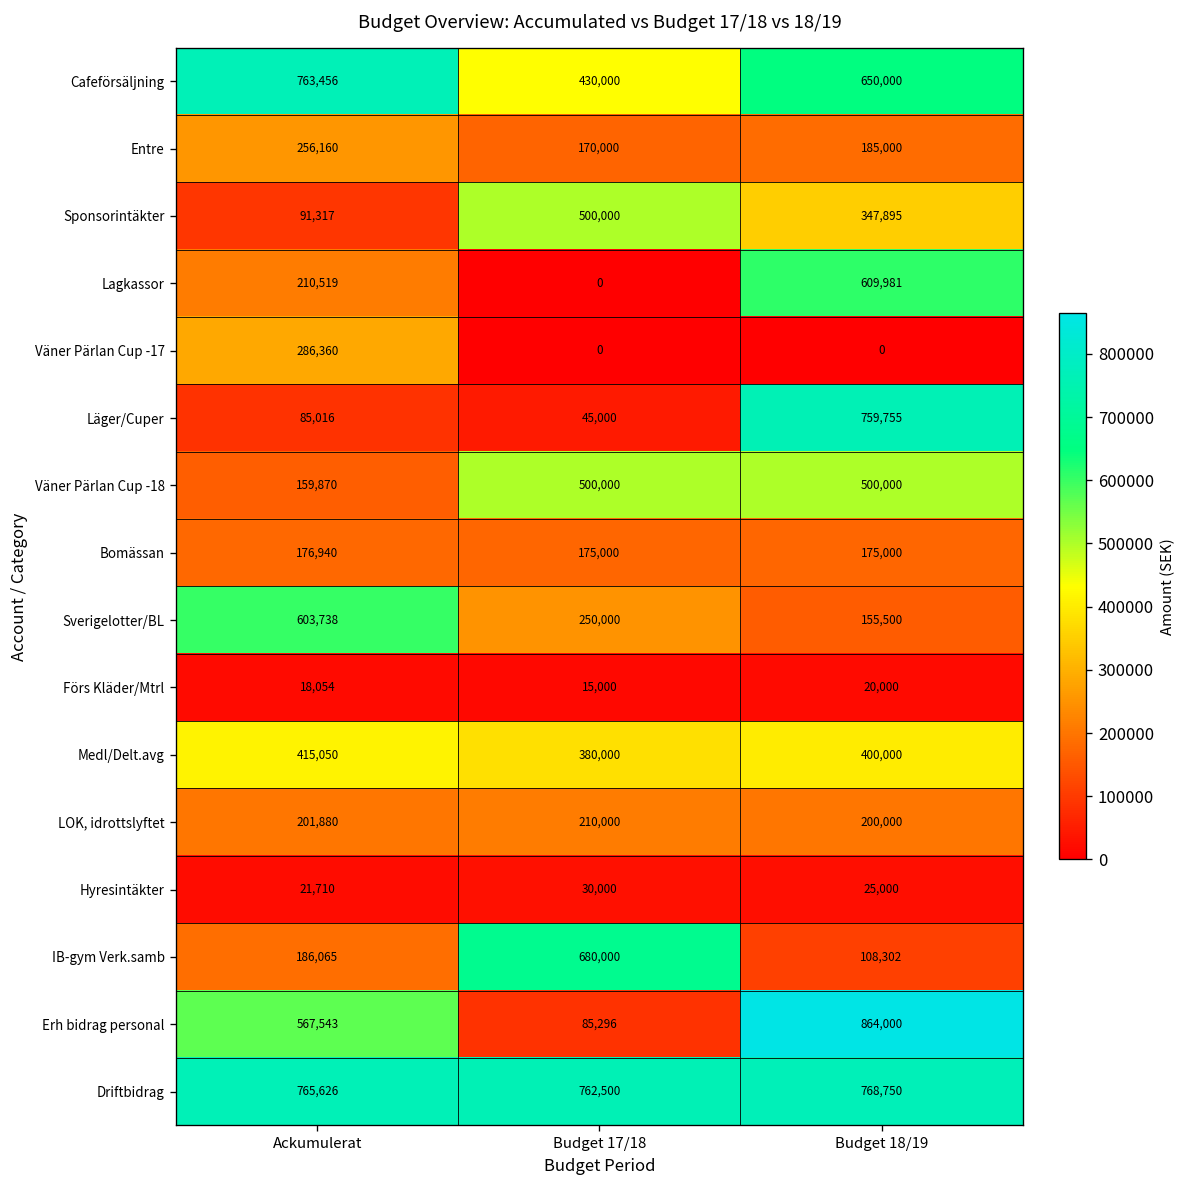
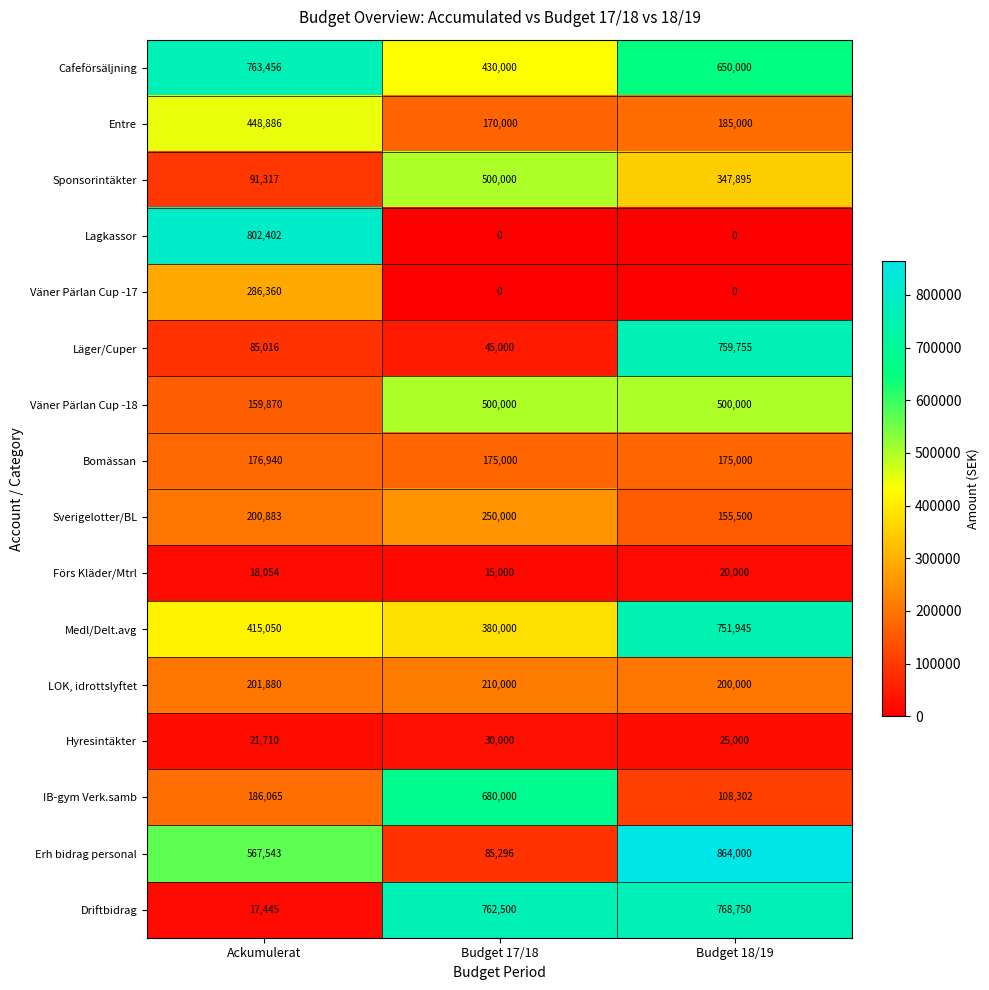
  {
    "Cafeförsäljning": {
      "Ackumulerat": "763,456",
      "Budget 17/18": "430,000",
      "Budget 18/19": "650,000"
    },
    "Entre": {
-     "Ackumulerat": "256,160",
+     "Ackumulerat": "448,886",
      "Budget 17/18": "170,000",
      "Budget 18/19": "185,000"
    },
    "Sponsorintäkter": {
      "Ackumulerat": "91,317",
      "Budget 17/18": "500,000",
      "Budget 18/19": "347,895"
    },
    "Lagkassor": {
-     "Ackumulerat": "210,519",
+     "Ackumulerat": "802,402",
      "Budget 17/18": "0",
-     "Budget 18/19": "609,981"
+     "Budget 18/19": "0"
    },
    "Väner Pärlan Cup -17": {
      "Ackumulerat": "286,360",
      "Budget 17/18": "0",
      "Budget 18/19": "0"
    },
    "Läger/Cuper": {
      "Ackumulerat": "85,016",
      "Budget 17/18": "45,000",
      "Budget 18/19": "759,755"
    },
    "Väner Pärlan Cup -18": {
      "Ackumulerat": "159,870",
      "Budget 17/18": "500,000",
      "Budget 18/19": "500,000"
    },
    "Bomässan": {
      "Ackumulerat": "176,940",
      "Budget 17/18": "175,000",
      "Budget 18/19": "175,000"
    },
    "Sverigelotter/BL": {
-     "Ackumulerat": "603,738",
+     "Ackumulerat": "200,883",
      "Budget 17/18": "250,000",
      "Budget 18/19": "155,500"
    },
    "Förs Kläder/Mtrl": {
      "Ackumulerat": "18,054",
      "Budget 17/18": "15,000",
      "Budget 18/19": "20,000"
    },
    "Medl/Delt.avg": {
      "Ackumulerat": "415,050",
      "Budget 17/18": "380,000",
-     "Budget 18/19": "400,000"
+     "Budget 18/19": "751,945"
    },
    "LOK, idrottslyftet": {
      "Ackumulerat": "201,880",
      "Budget 17/18": "210,000",
      "Budget 18/19": "200,000"
    },
    "Hyresintäkter": {
      "Ackumulerat": "21,710",
      "Budget 17/18": "30,000",
      "Budget 18/19": "25,000"
    },
    "IB-gym Verk.samb": {
      "Ackumulerat": "186,065",
      "Budget 17/18": "680,000",
      "Budget 18/19": "108,302"
    },
    "Erh bidrag personal": {
      "Ackumulerat": "567,543",
      "Budget 17/18": "85,296",
      "Budget 18/19": "864,000"
    },
    "Driftbidrag": {
-     "Ackumulerat": "765,626",
+     "Ackumulerat": "17,445",
      "Budget 17/18": "762,500",
      "Budget 18/19": "768,750"
    }
  }
